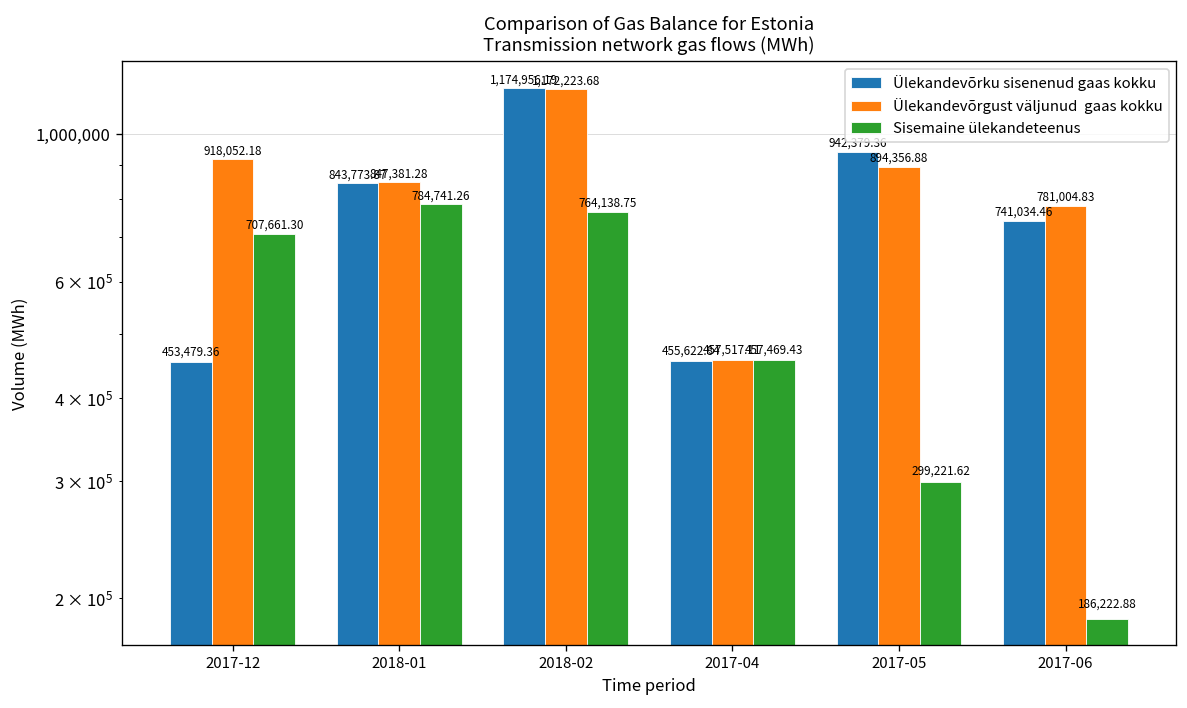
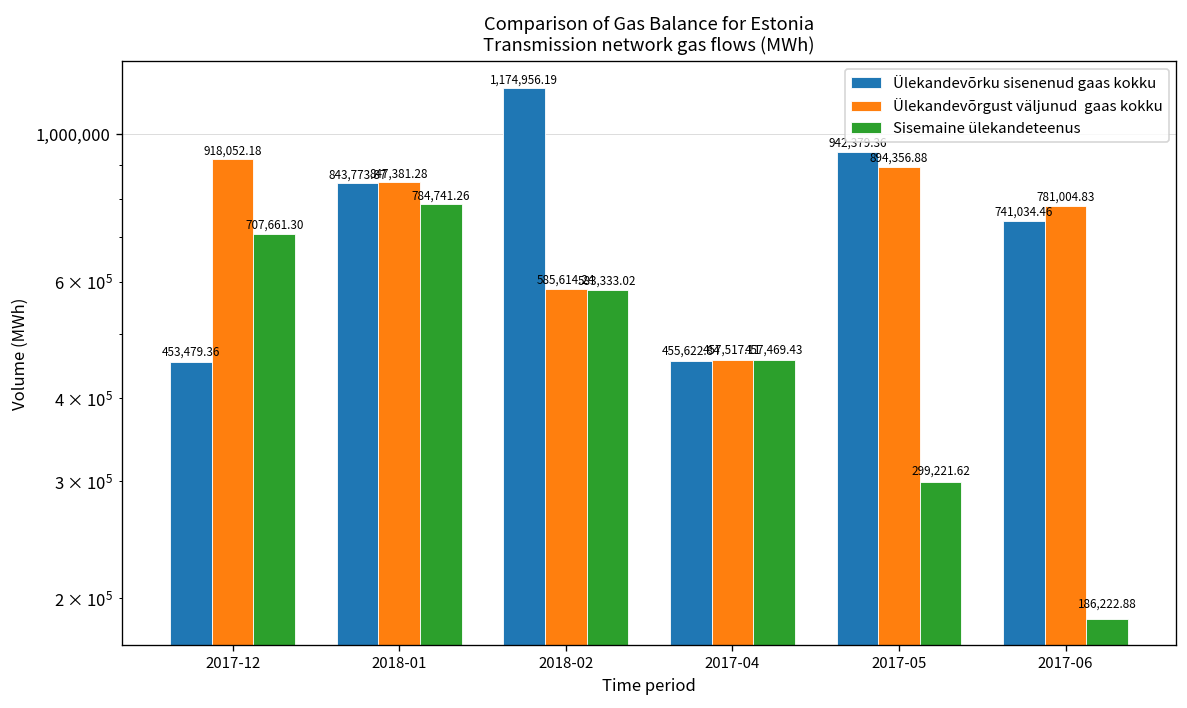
  {
    "Ülekandevõrku sisenenud gaas kokku": {
      "2017-12": "453,479.36",
      "2017-06": "741,034.46"
    },
    "Ülekandevõrgust väljunud gaas kokku": {
      "2017-12": "918,052.18",
-     "2018-02": "1,172,223.68",
+     "2018-02": "585,614.24",
      "2017-05": "894,356.88",
      "2017-06": "781,004.83"
    },
    "Sisemaine ülekandeteenus": {
      "2017-12": "707,661.30",
      "2018-01": "784,741.26",
-     "2018-02": "764,138.75",
+     "2018-02": "583,333.02",
      "2017-05": "299,221.62",
      "2017-06": "186,222.88"
    }
  }
